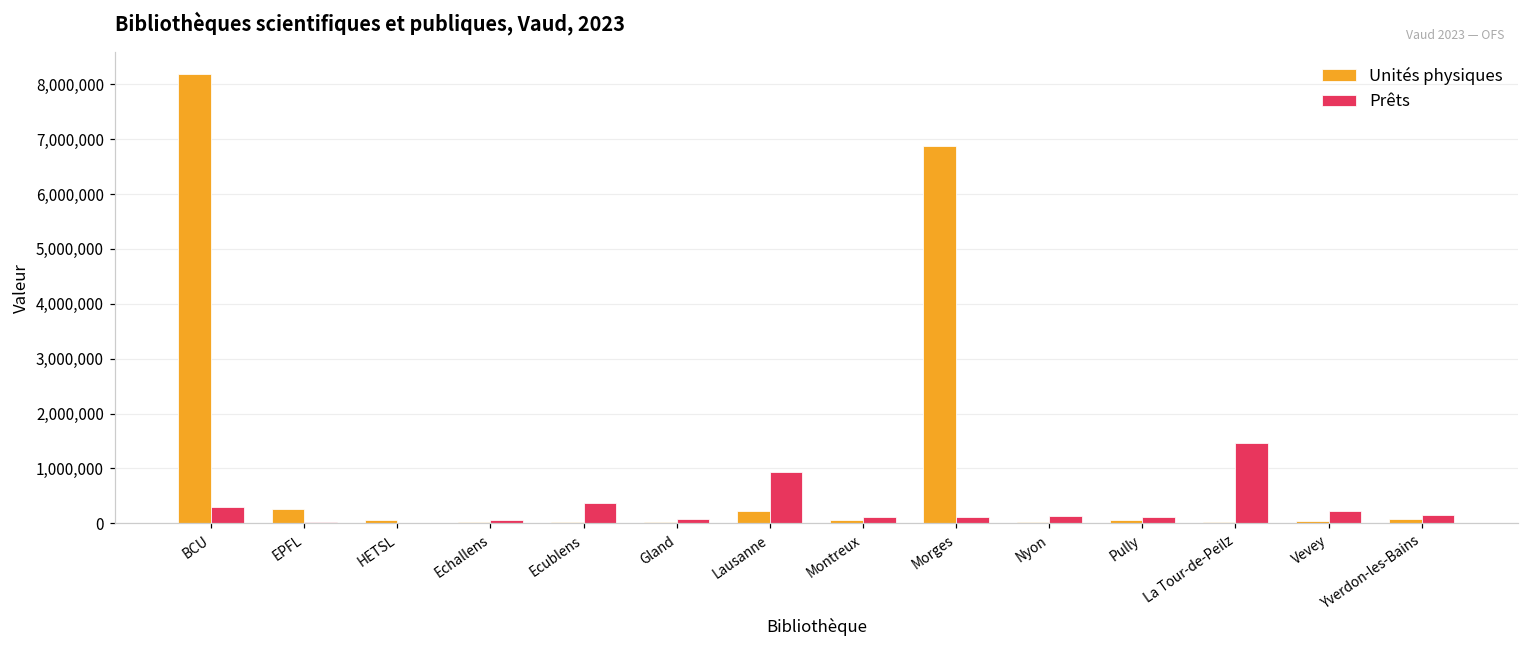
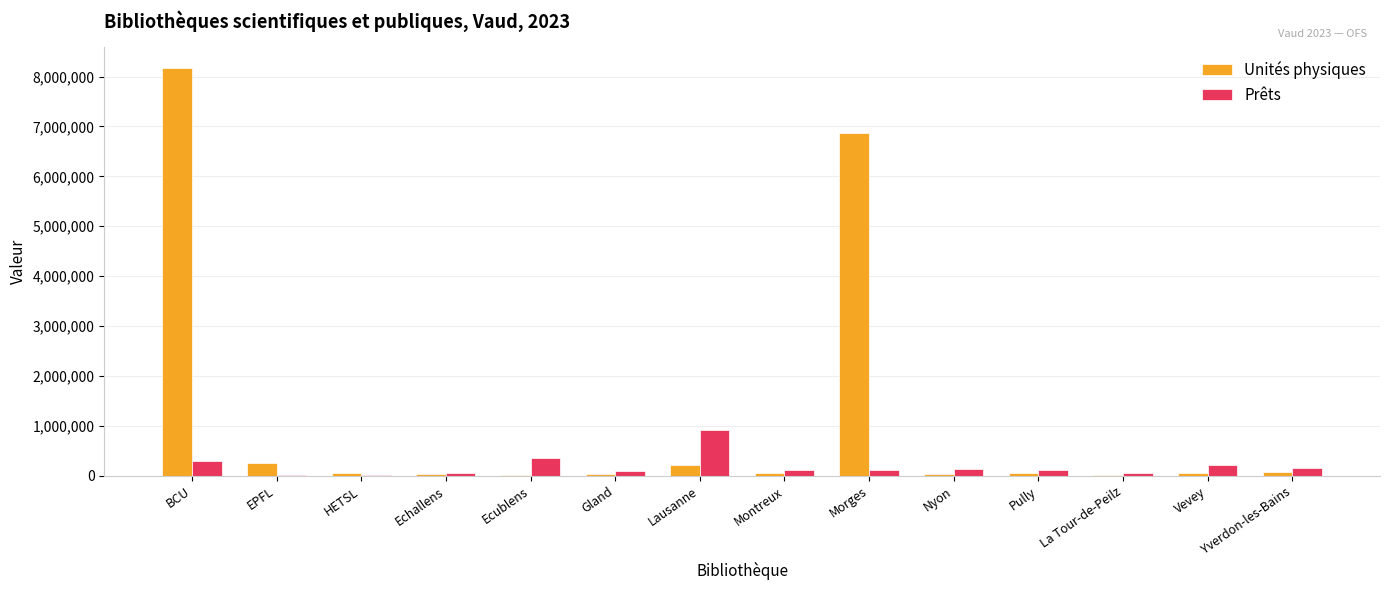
  {
    "Unités physiques": {
      "BCU": "8,200,000",
      "EPFL": "300,000",
      "HETSL": "100,000",
      "Lausanne": "200,000",
      "Montreux": "100,000",
      "Morges": "6,900,000",
      "Pully": "100,000",
      "Yverdon-les-Bains": "100,000"
    },
    "Prêts": {
      "BCU": "300,000",
      "Echallens": "100,000",
      "Ecublens": "400,000",
      "Gland": "100,000",
      "Lausanne": "900,000",
      "Montreux": "100,000",
      "Morges": "100,000",
      "Nyon": "100,000",
      "Pully": "100,000",
-     "La Tour-de-Peilz": "1,500,000",
+     "La Tour-de-Peilz": "100,000",
      "Vevey": "200,000",
      "Yverdon-les-Bains": "200,000"
    }
  }
